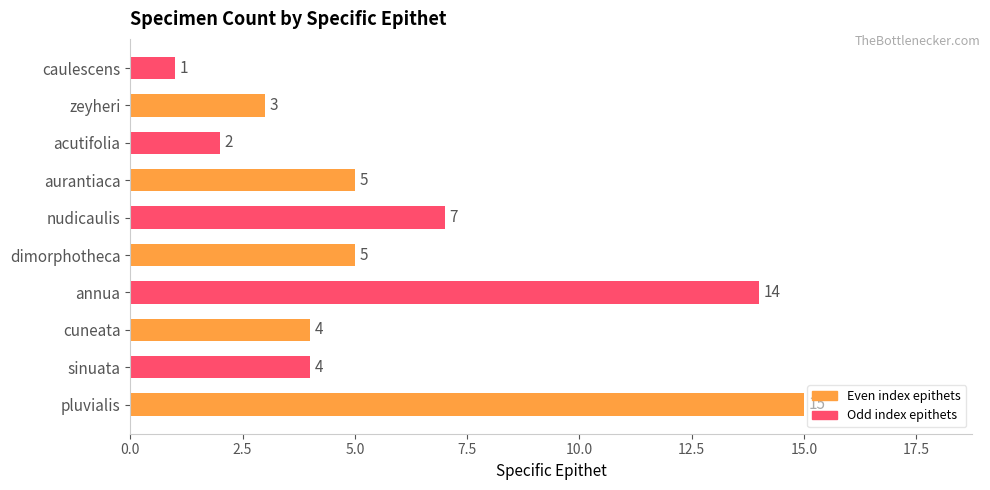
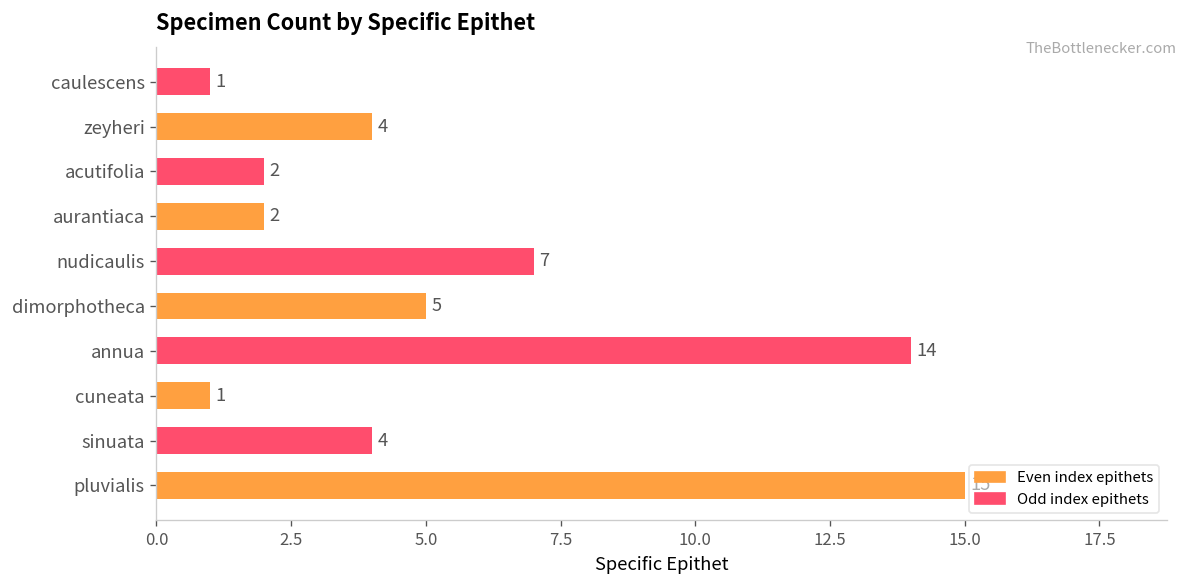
  {
    "caulescens": 1,
-   "zeyheri": 3,
+   "zeyheri": 4,
    "acutifolia": 2,
-   "aurantiaca": 5,
+   "aurantiaca": 2,
    "nudicaulis": 7,
    "dimorphotheca": 5,
    "annua": 14,
-   "cuneata": 4,
+   "cuneata": 1,
    "sinuata": 4
  }
